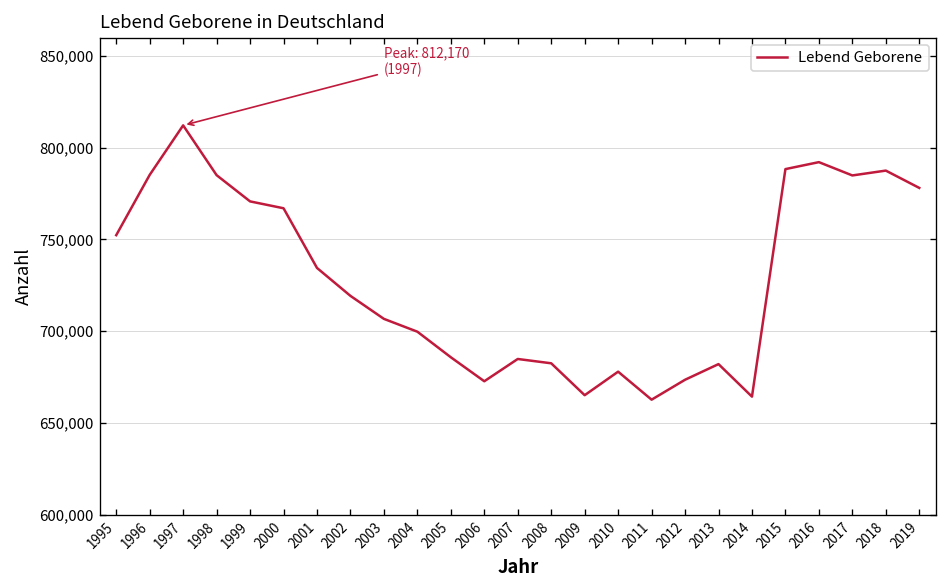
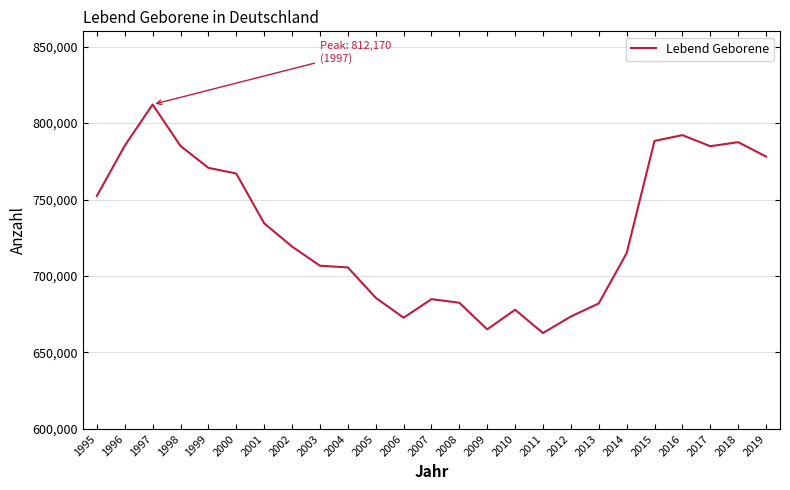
  {
    "1995": "752,000",
    "1996": "785,000",
    "1998": "785,000",
    "1999": "771,000",
    "2000": "767,000",
    "2001": "734,000",
    "2002": "719,000",
    "2003": "707,000",
-   "2004": "700,000",
+   "2004": "706,000",
    "2005": "686,000",
    "2006": "673,000",
    "2007": "685,000",
    "2008": "683,000",
    "2009": "665,000",
    "2010": "678,000",
    "2011": "663,000",
    "2012": "674,000",
    "2013": "682,000",
-   "2014": "664,000",
+   "2014": "715,000",
    "2015": "788,000",
    "2016": "792,000",
    "2017": "785,000",
    "2018": "788,000",
    "2019": "778,000"
  }
